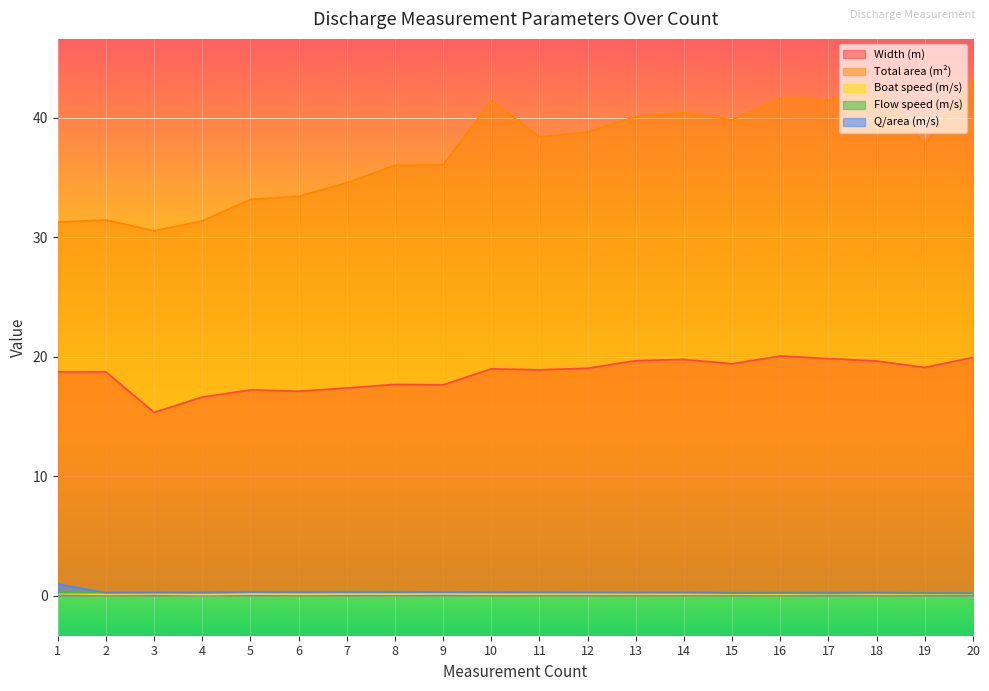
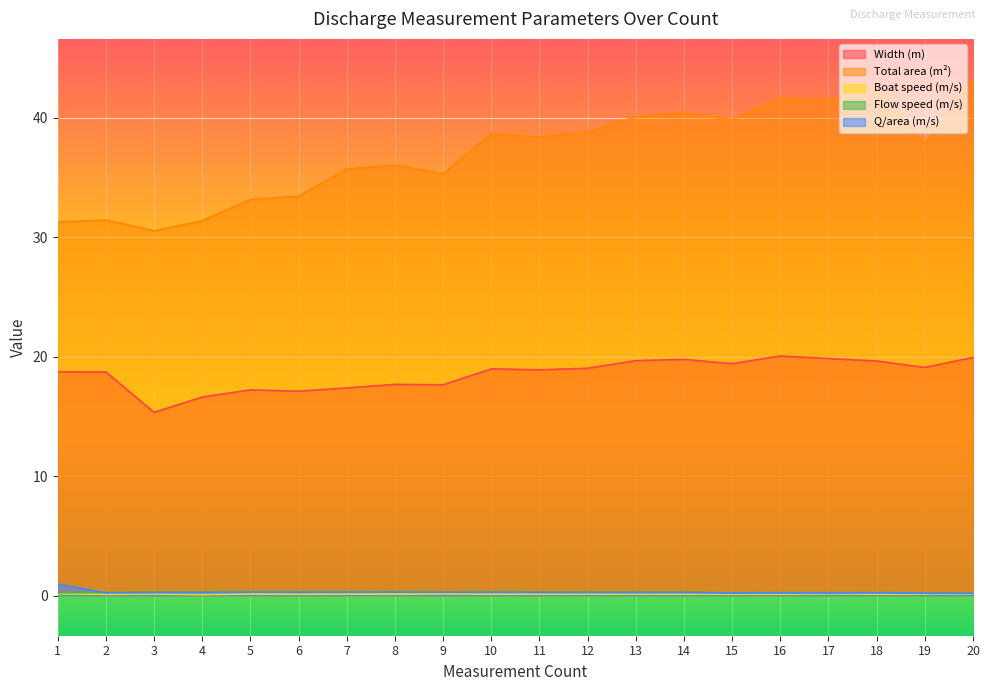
  {
    "Width (m)": {
      "1": 18.7,
      "2": 18.7,
      "3": 15.3,
      "4": 16.6,
      "5": 17.2,
      "6": 17.1,
      "7": 17.4,
      "8": 17.7,
      "9": 17.6,
      "10": 19.0,
      "11": 18.9,
      "12": 19.0,
      "13": 19.7,
      "14": 19.8,
      "15": 19.4,
      "16": 20.1,
      "17": 19.8,
      "18": 19.6,
      "19": 19.1,
      "20": 19.9
    },
    "Total area (m²)": {
      "1": 31.3,
      "2": 31.4,
      "3": 30.5,
      "4": 31.4,
      "5": 33.2,
      "6": 33.4,
-     "7": 34.6,
+     "7": 35.7,
      "8": 36.0,
-     "9": 36.1,
-     "10": 41.4,
+     "9": 35.3,
+     "10": 38.6,
      "11": 38.4,
      "12": 38.8,
      "13": 40.1,
      "14": 40.4,
      "15": 39.8,
      "16": 41.6,
      "17": 41.5,
      "19": 37.8,
      "20": 43.1
    },
    "Q/area (m/s)": {
      "1": 1.0
    }
  }
